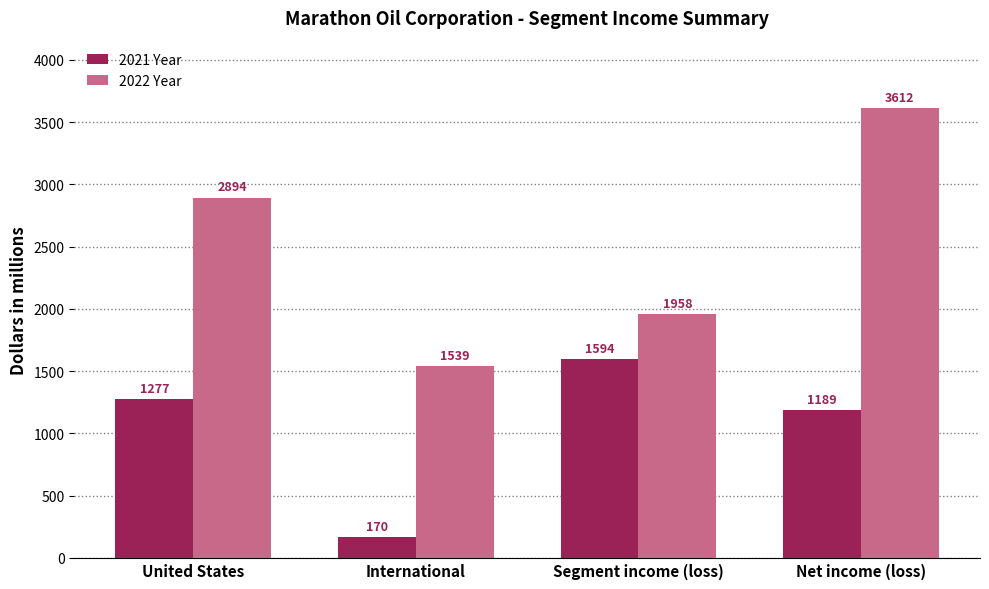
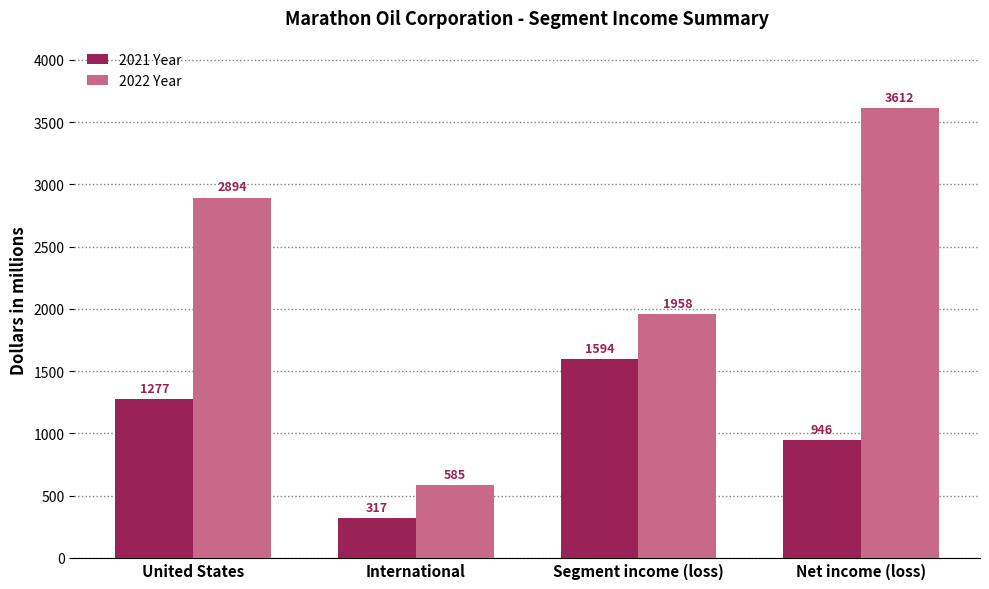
  {
    "2021 Year": {
      "United States": 1277,
-     "International": 170,
+     "International": 317,
      "Segment income (loss)": 1594,
-     "Net income (loss)": 1189
+     "Net income (loss)": 946
    },
    "2022 Year": {
      "United States": 2894,
-     "International": 1539,
+     "International": 585,
      "Segment income (loss)": 1958,
      "Net income (loss)": 3612
    }
  }
